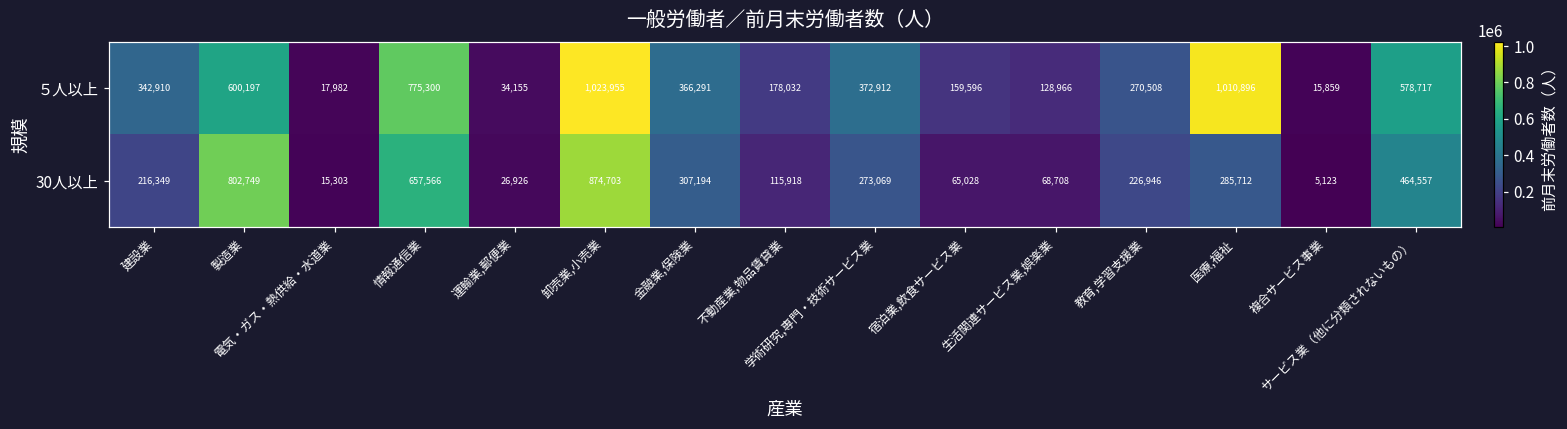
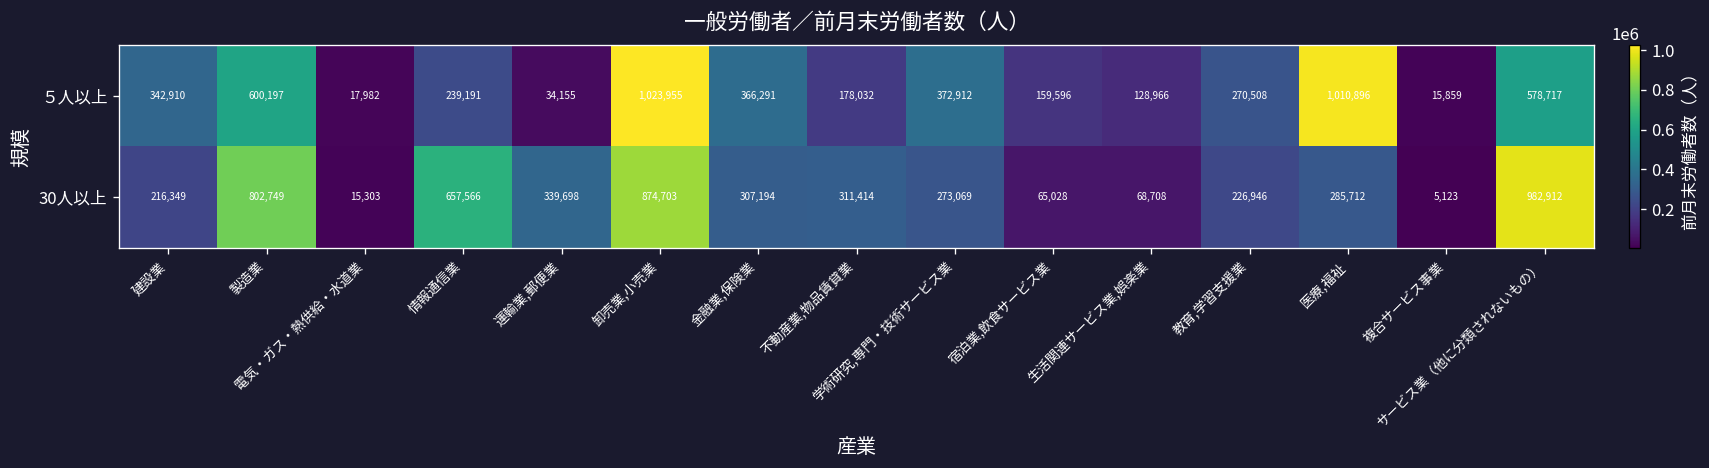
  {
    "５人以上": {
      "建設業": "342,910",
      "製造業": "600,197",
      "電気・ガス・熱供給・水道業": "17,982",
-     "情報通信業": "775,300",
+     "情報通信業": "239,191",
      "運輸業,郵便業": "34,155",
      "卸売業,小売業": "1,023,955",
      "金融業,保険業": "366,291",
      "不動産業,物品賃貸業": "178,032",
      "学術研究,専門・技術サービス業": "372,912",
      "宿泊業,飲食サービス業": "159,596",
      "生活関連サービス業,娯楽業": "128,966",
      "教育,学習支援業": "270,508",
      "医療,福祉": "1,010,896",
      "複合サービス事業": "15,859",
      "サービス業（他に分類されないもの）": "578,717"
    },
    "30人以上": {
      "建設業": "216,349",
      "製造業": "802,749",
      "電気・ガス・熱供給・水道業": "15,303",
      "情報通信業": "657,566",
-     "運輸業,郵便業": "26,926",
+     "運輸業,郵便業": "339,698",
      "卸売業,小売業": "874,703",
      "金融業,保険業": "307,194",
-     "不動産業,物品賃貸業": "115,918",
+     "不動産業,物品賃貸業": "311,414",
      "学術研究,専門・技術サービス業": "273,069",
      "宿泊業,飲食サービス業": "65,028",
      "生活関連サービス業,娯楽業": "68,708",
      "教育,学習支援業": "226,946",
      "医療,福祉": "285,712",
      "複合サービス事業": "5,123",
-     "サービス業（他に分類されないもの）": "464,557"
+     "サービス業（他に分類されないもの）": "982,912"
    }
  }
